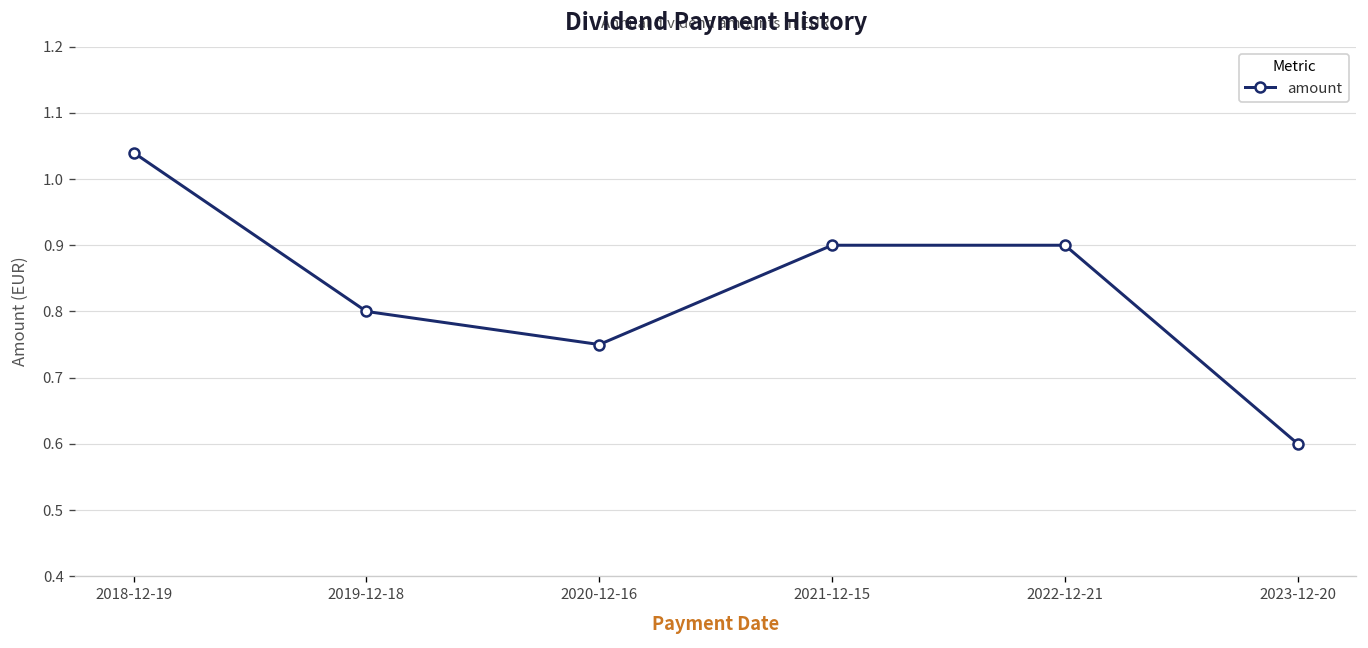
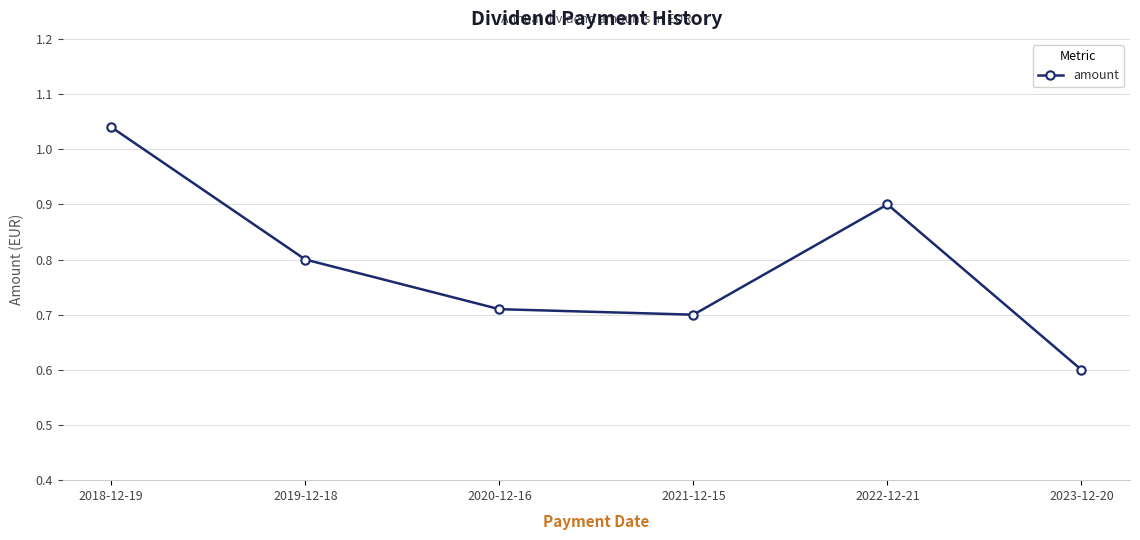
  {
    "2018-12-19": 1.04,
    "2019-12-18": 0.80,
-   "2020-12-16": 0.75,
-   "2021-12-15": 0.9,
+   "2020-12-16": 0.71,
+   "2021-12-15": 0.7,
    "2022-12-21": 0.90,
    "2023-12-20": 0.60
  }
